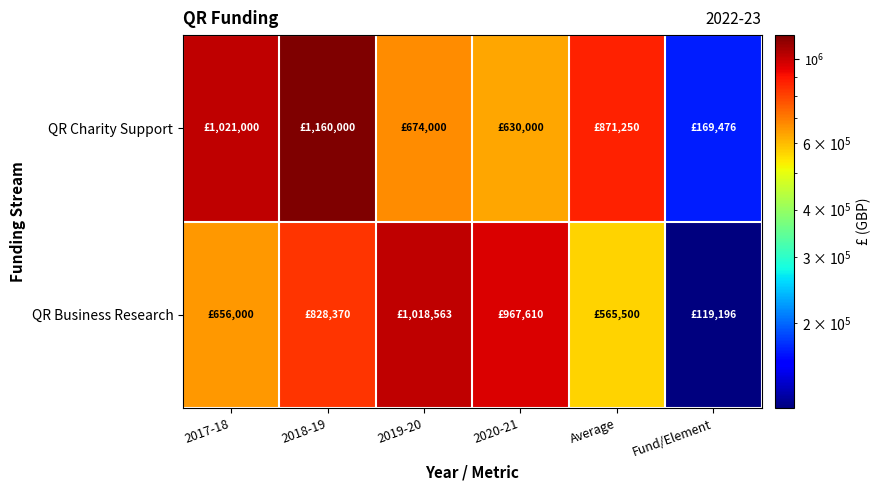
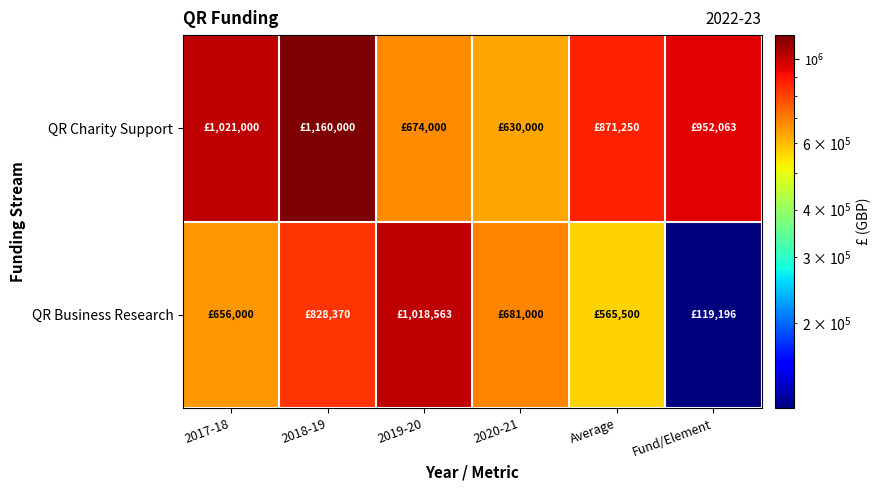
  {
    "QR Charity Support": {
      "2017-18": "£1,021,000",
      "2018-19": "£1,160,000",
      "2019-20": "£674,000",
      "2020-21": "£630,000",
      "Average": "£871,250",
-     "Fund/Element": "£169,476"
+     "Fund/Element": "£952,063"
    },
    "QR Business Research": {
      "2017-18": "£656,000",
      "2018-19": "£828,370",
      "2019-20": "£1,018,563",
-     "2020-21": "£967,610",
+     "2020-21": "£681,000",
      "Average": "£565,500",
      "Fund/Element": "£119,196"
    }
  }
